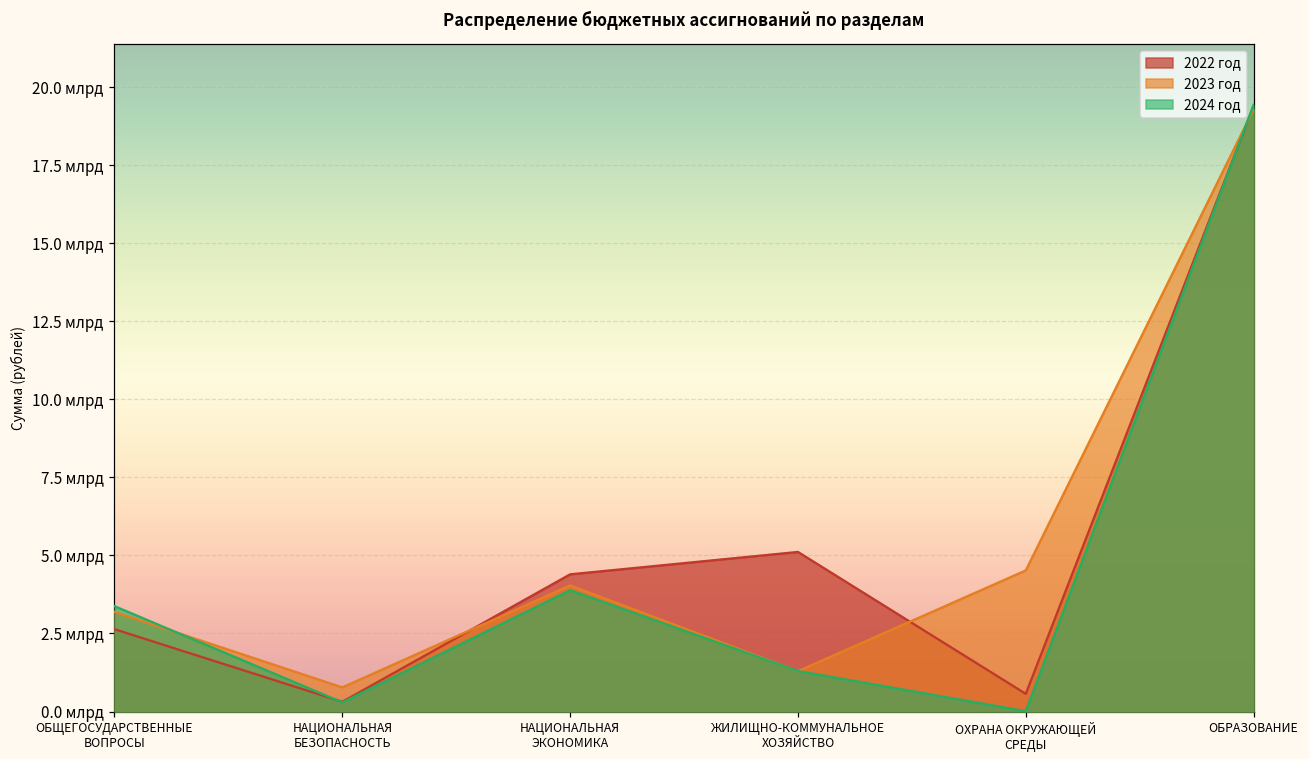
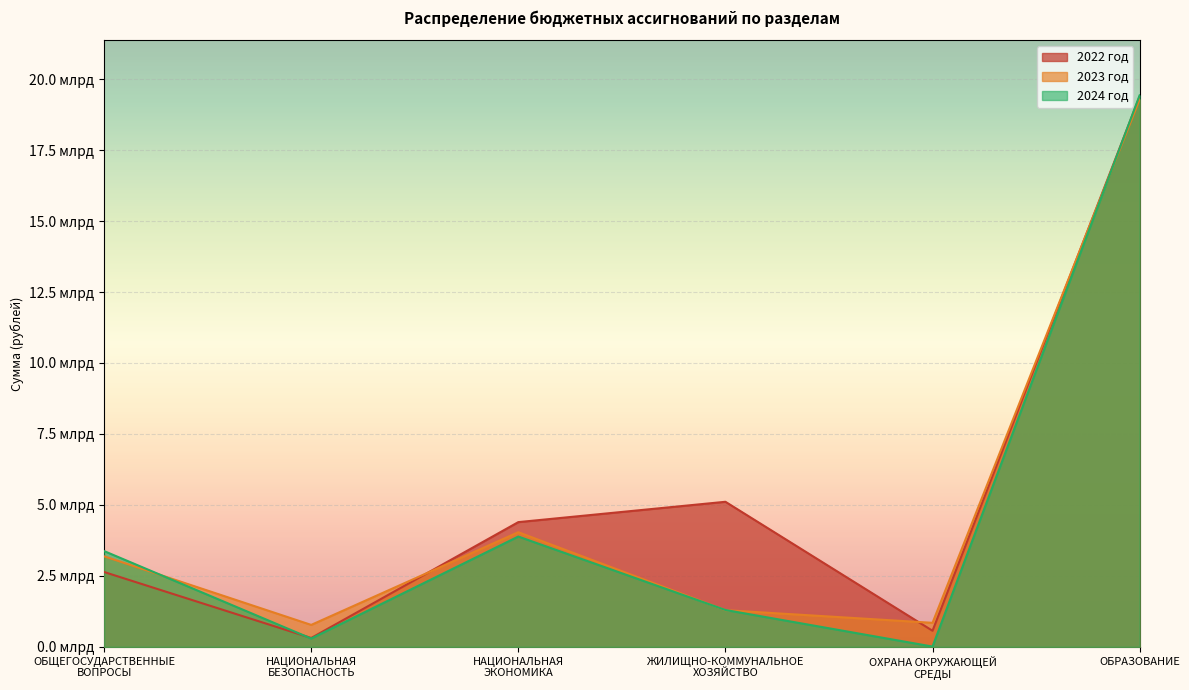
  {
    "2022 год": {
      "ОБЩЕГОСУДАРСТВЕННЫЕ ВОПРОСЫ": "2.6 млрд",
      "НАЦИОНАЛЬНАЯ ЭКОНОМИКА": "4.4 млрд",
      "ЖИЛИЩНО-КОММУНАЛЬНОЕ ХОЗЯЙСТВО": "5.1 млрд",
      "ОХРАНА ОКРУЖАЮЩЕЙ СРЕДЫ": "0.6 млрд"
    },
    "2023 год": {
      "ОБЩЕГОСУДАРСТВЕННЫЕ ВОПРОСЫ": "3.2 млрд",
      "НАЦИОНАЛЬНАЯ БЕЗОПАСНОСТЬ": "0.8 млрд",
      "НАЦИОНАЛЬНАЯ ЭКОНОМИКА": "4.0 млрд",
-     "ОХРАНА ОКРУЖАЮЩЕЙ СРЕДЫ": "4.5 млрд",
+     "ОХРАНА ОКРУЖАЮЩЕЙ СРЕДЫ": "0.8 млрд",
      "ОБРАЗОВАНИЕ": "19.3 млрд"
    },
    "2024 год": {
      "ОБЩЕГОСУДАРСТВЕННЫЕ ВОПРОСЫ": "3.4 млрд",
      "НАЦИОНАЛЬНАЯ ЭКОНОМИКА": "3.9 млрд",
      "ОХРАНА ОКРУЖАЮЩЕЙ СРЕДЫ": "0.0 млрд"
    }
  }
